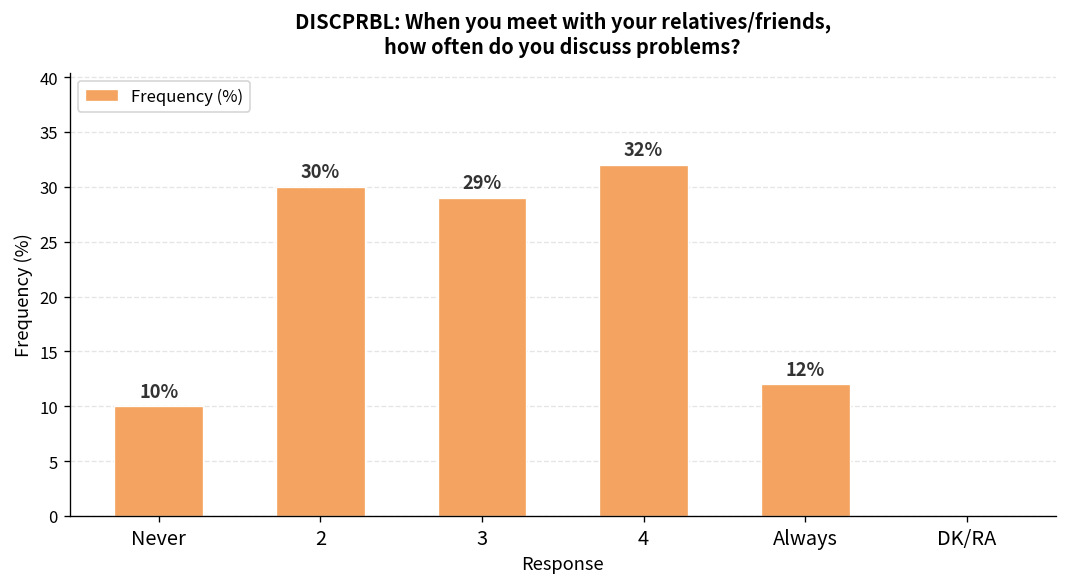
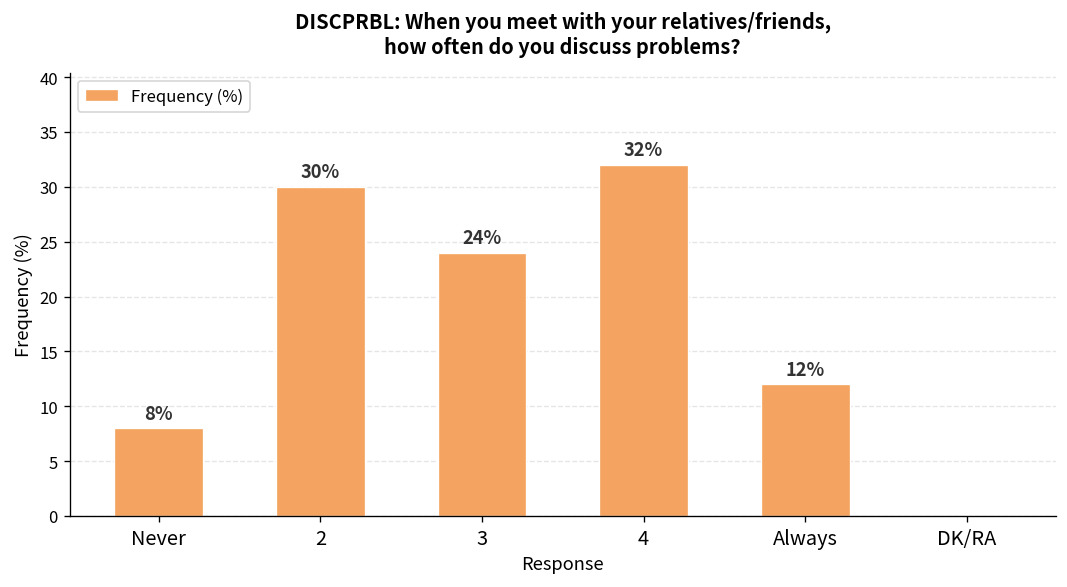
  {
-   "Never": "10%",
+   "Never": "8%",
    "2": "30%",
-   "3": "29%",
+   "3": "24%",
    "4": "32%",
    "Always": "12%"
  }
